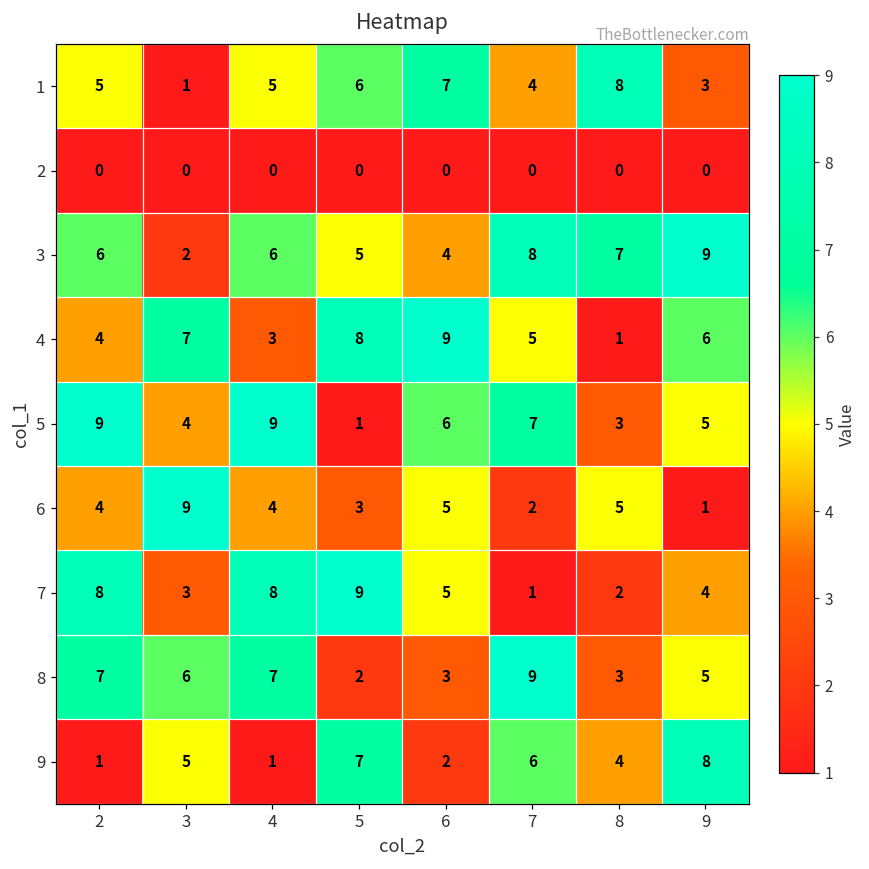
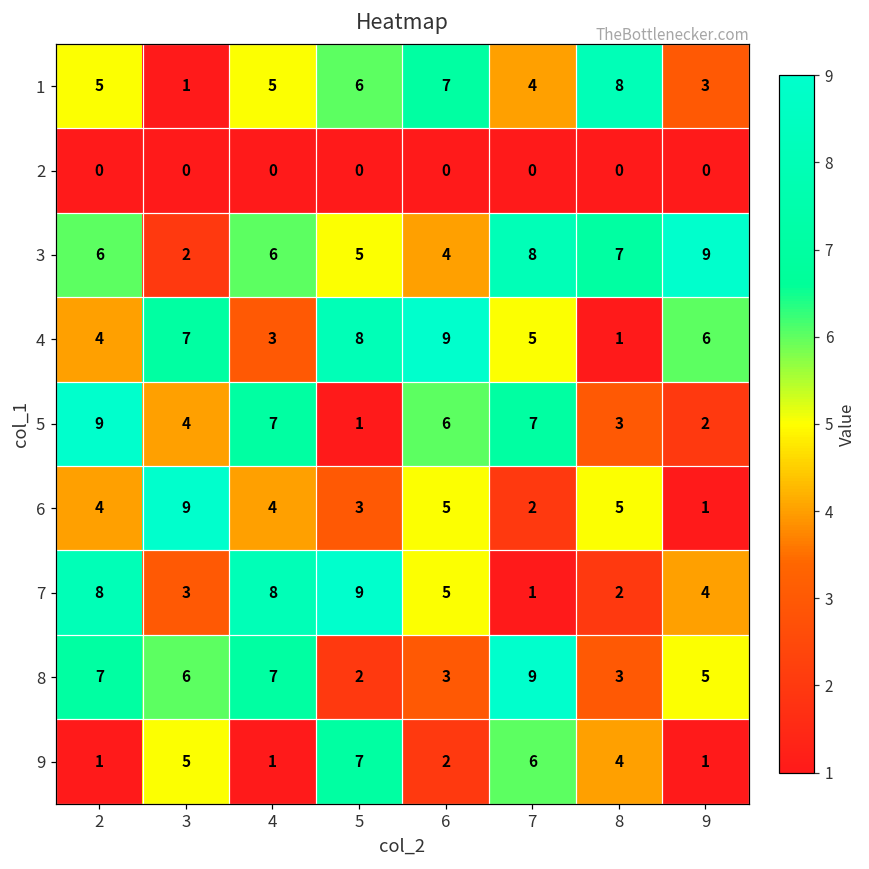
  {
    "1": {
      "2": 5,
      "3": 1,
      "4": 5,
      "5": 6,
      "6": 7,
      "7": 4,
      "8": 8,
      "9": 3
    },
    "2": {
      "2": 0,
      "3": 0,
      "4": 0,
      "5": 0,
      "6": 0,
      "7": 0,
      "8": 0,
      "9": 0
    },
    "3": {
      "2": 6,
      "3": 2,
      "4": 6,
      "5": 5,
      "6": 4,
      "7": 8,
      "8": 7,
      "9": 9
    },
    "4": {
      "2": 4,
      "3": 7,
      "4": 3,
      "5": 8,
      "6": 9,
      "7": 5,
      "8": 1,
      "9": 6
    },
    "5": {
      "2": 9,
      "3": 4,
-     "4": 9,
+     "4": 7,
      "5": 1,
      "6": 6,
      "7": 7,
      "8": 3,
-     "9": 5
+     "9": 2
    },
    "6": {
      "2": 4,
      "3": 9,
      "4": 4,
      "5": 3,
      "6": 5,
      "7": 2,
      "8": 5,
      "9": 1
    },
    "7": {
      "2": 8,
      "3": 3,
      "4": 8,
      "5": 9,
      "6": 5,
      "7": 1,
      "8": 2,
      "9": 4
    },
    "8": {
      "2": 7,
      "3": 6,
      "4": 7,
      "5": 2,
      "6": 3,
      "7": 9,
      "8": 3,
      "9": 5
    },
    "9": {
      "2": 1,
      "3": 5,
      "4": 1,
      "5": 7,
      "6": 2,
      "7": 6,
      "8": 4,
-     "9": 8
+     "9": 1
    }
  }
